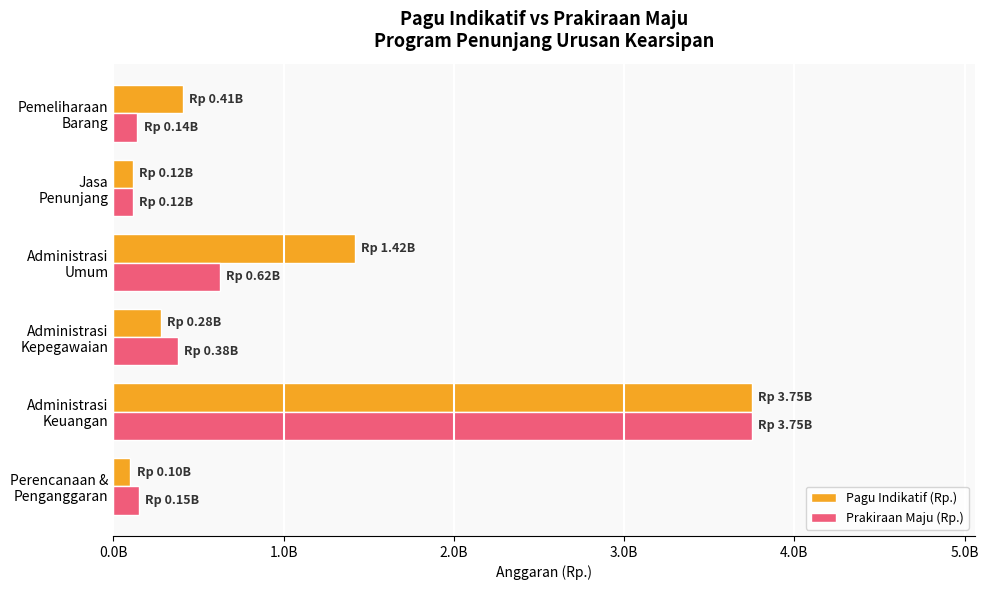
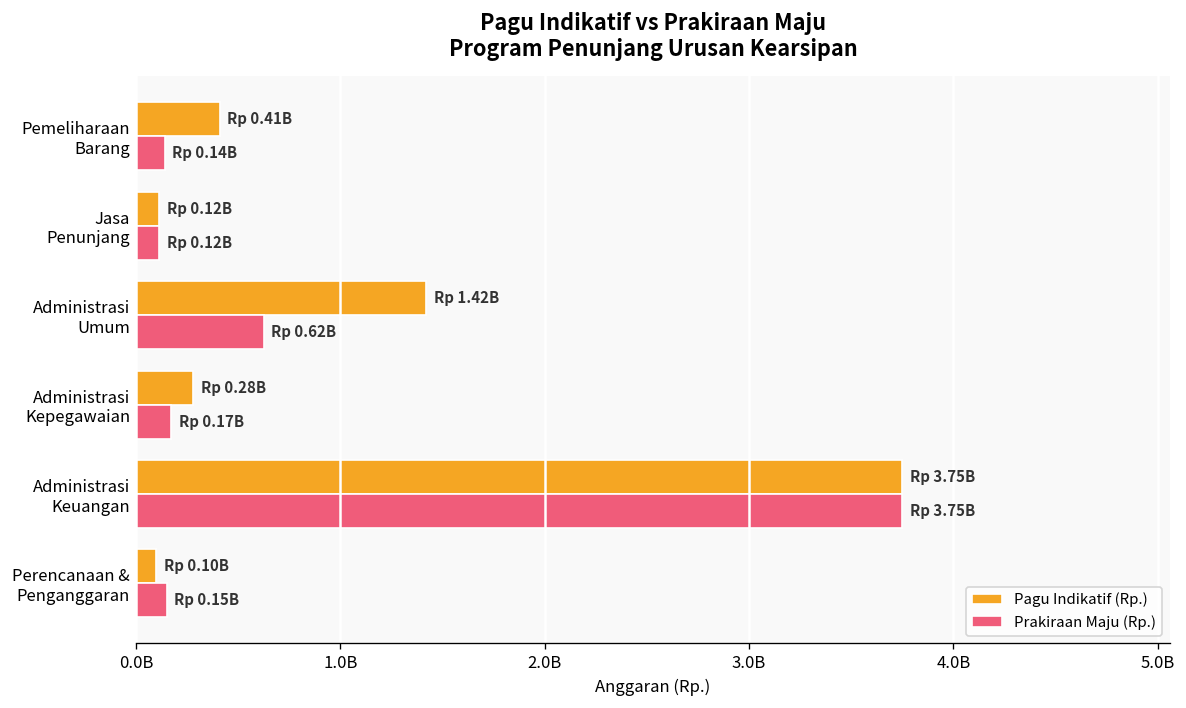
  {
    "Pagu Indikatif (Rp.)": {
      "Pemeliharaan Barang": "0.41B",
      "Jasa Penunjang": "0.12B",
      "Administrasi Umum": "1.42B",
      "Administrasi Kepegawaian": "0.28B",
      "Administrasi Keuangan": "3.75B",
      "Perencanaan & Penganggaran": "0.10B"
    },
    "Prakiraan Maju (Rp.)": {
      "Pemeliharaan Barang": "0.14B",
      "Jasa Penunjang": "0.12B",
      "Administrasi Umum": "0.62B",
-     "Administrasi Kepegawaian": "0.38B",
+     "Administrasi Kepegawaian": "0.17B",
      "Administrasi Keuangan": "3.75B",
      "Perencanaan & Penganggaran": "0.15B"
    }
  }
